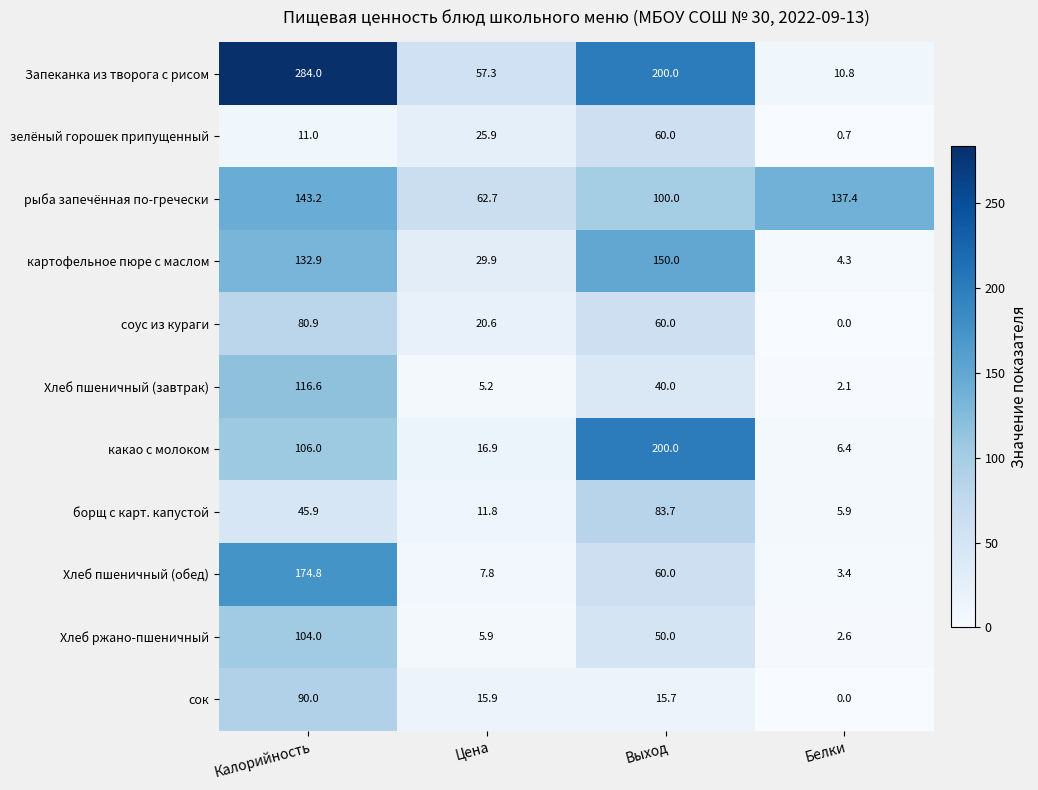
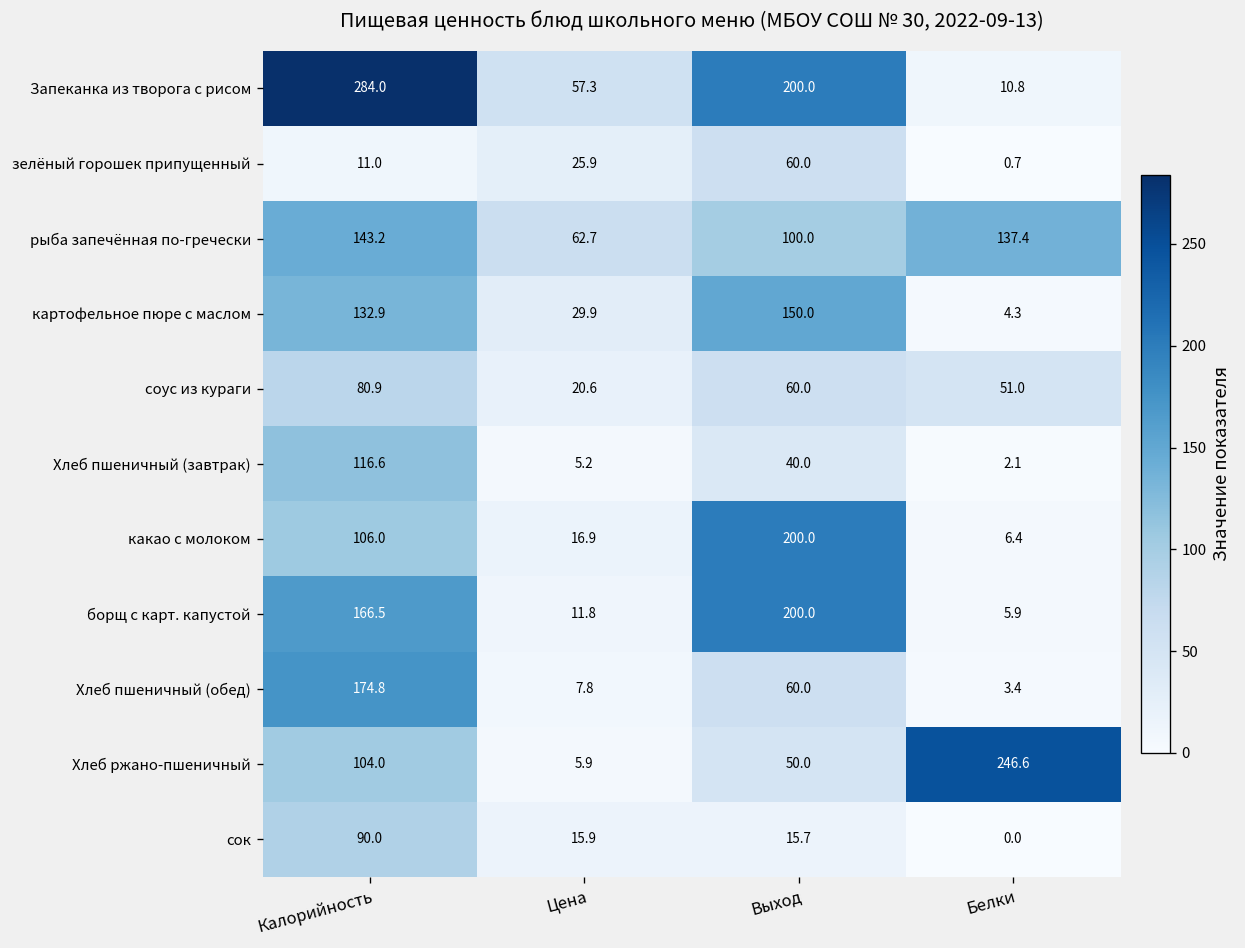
  {
    "Запеканка из творога с рисом": {
      "Калорийность": 284.0,
      "Цена": 57.3,
      "Выход": 200.0,
      "Белки": 10.8
    },
    "зелёный горошек припущенный": {
      "Калорийность": 11.0,
      "Цена": 25.9,
      "Выход": 60.0,
      "Белки": 0.7
    },
    "рыба запечённая по-гречески": {
      "Калорийность": 143.2,
      "Цена": 62.7,
      "Выход": 100.0,
      "Белки": 137.4
    },
    "картофельное пюре с маслом": {
      "Калорийность": 132.9,
      "Цена": 29.9,
      "Выход": 150.0,
      "Белки": 4.3
    },
    "соус из кураги": {
      "Калорийность": 80.9,
      "Цена": 20.6,
      "Выход": 60.0,
-     "Белки": 0.0
+     "Белки": 51.0
    },
    "Хлеб пшеничный (завтрак)": {
      "Калорийность": 116.6,
      "Цена": 5.2,
      "Выход": 40.0,
      "Белки": 2.1
    },
    "какао с молоком": {
      "Калорийность": 106.0,
      "Цена": 16.9,
      "Выход": 200.0,
      "Белки": 6.4
    },
    "борщ с карт. капустой": {
-     "Калорийность": 45.9,
+     "Калорийность": 166.5,
      "Цена": 11.8,
-     "Выход": 83.7,
+     "Выход": 200.0,
      "Белки": 5.9
    },
    "Хлеб пшеничный (обед)": {
      "Калорийность": 174.8,
      "Цена": 7.8,
      "Выход": 60.0,
      "Белки": 3.4
    },
    "Хлеб ржано-пшеничный": {
      "Калорийность": 104.0,
      "Цена": 5.9,
      "Выход": 50.0,
-     "Белки": 2.6
+     "Белки": 246.6
    },
    "сок": {
      "Калорийность": 90.0,
      "Цена": 15.9,
      "Выход": 15.7,
      "Белки": 0.0
    }
  }
